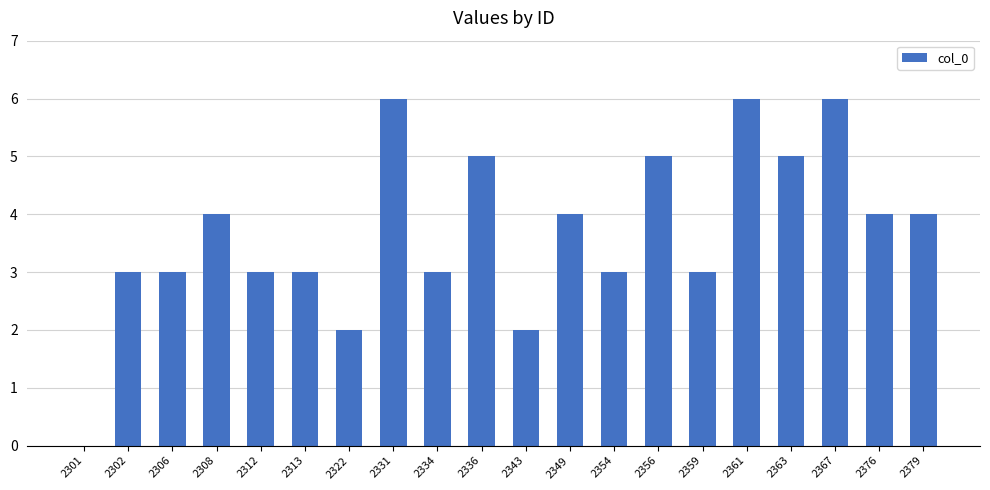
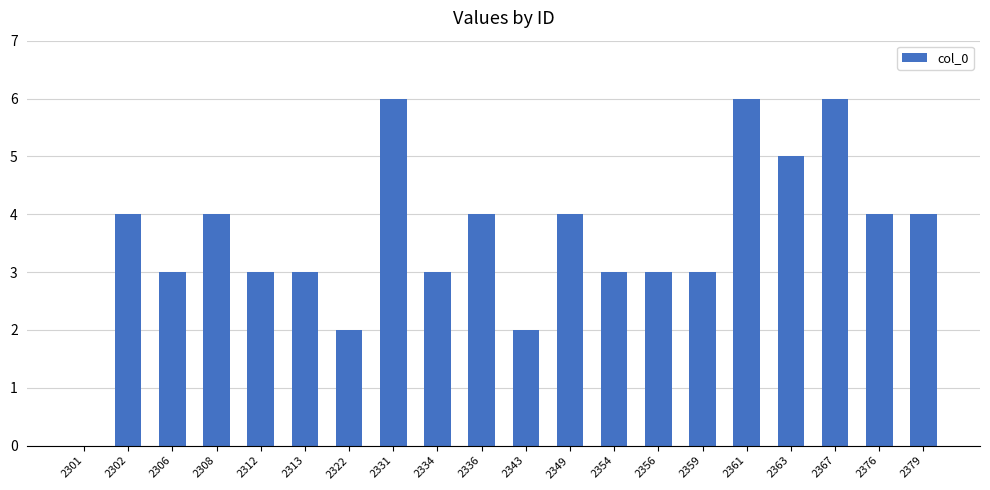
  {
    "2301": 0,
-   "2302": 3,
+   "2302": 4,
    "2306": 3,
    "2308": 4,
    "2312": 3,
    "2313": 3,
    "2322": 2,
    "2331": 6,
    "2334": 3,
-   "2336": 5,
+   "2336": 4,
    "2343": 2,
    "2349": 4,
    "2354": 3,
-   "2356": 5,
+   "2356": 3,
    "2359": 3,
    "2361": 6,
    "2363": 5,
    "2367": 6,
    "2376": 4,
    "2379": 4
  }
